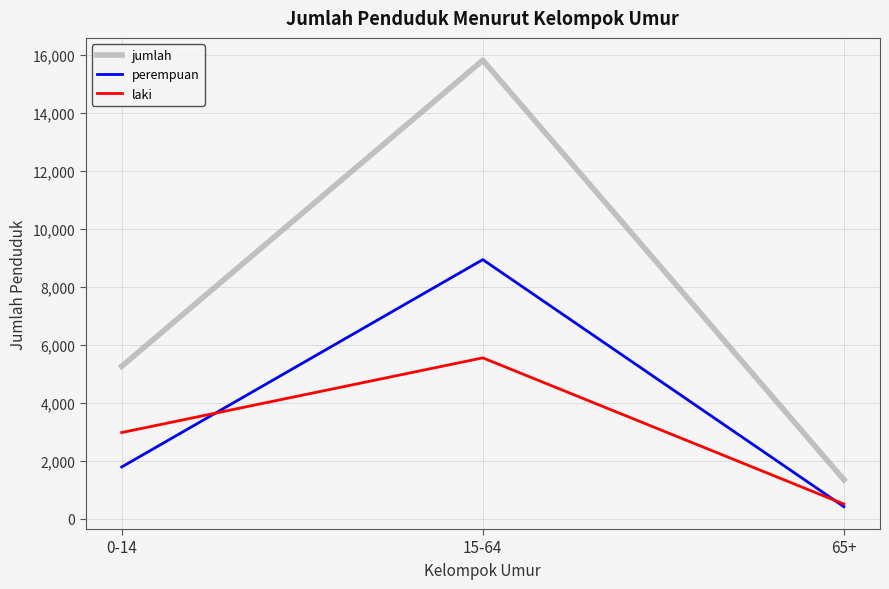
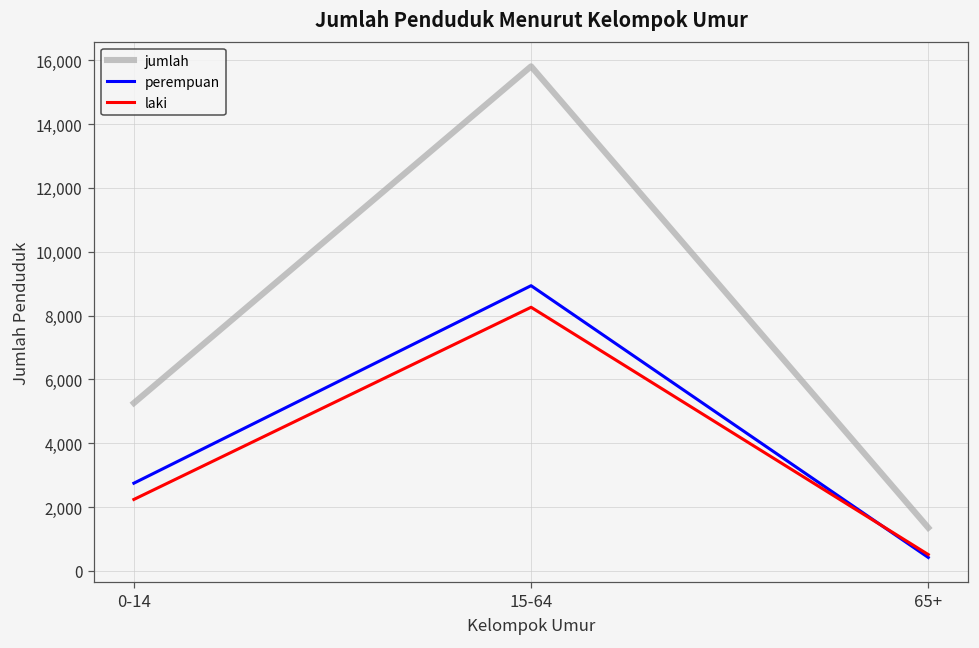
  {
    "jumlah": {
      "0-14": "5,300",
      "15-64": "15,800",
      "65+": "1,400"
    },
    "perempuan": {
-     "0-14": "1,800",
+     "0-14": "2,700",
      "15-64": "8,900",
      "65+": "400"
    },
    "laki": {
-     "0-14": "3,000",
-     "15-64": "5,600",
+     "0-14": "2,200",
+     "15-64": "8,300",
      "65+": "500"
    }
  }
